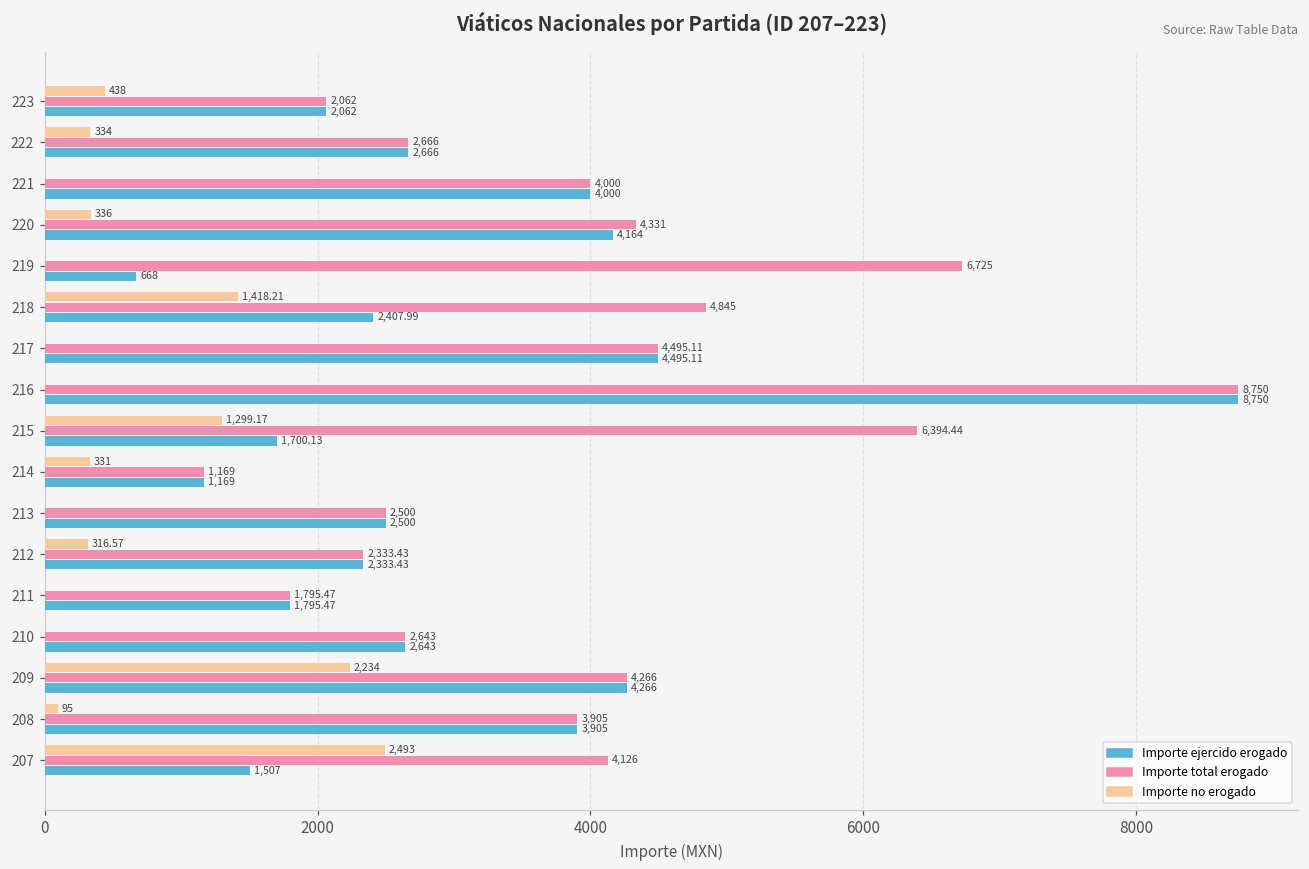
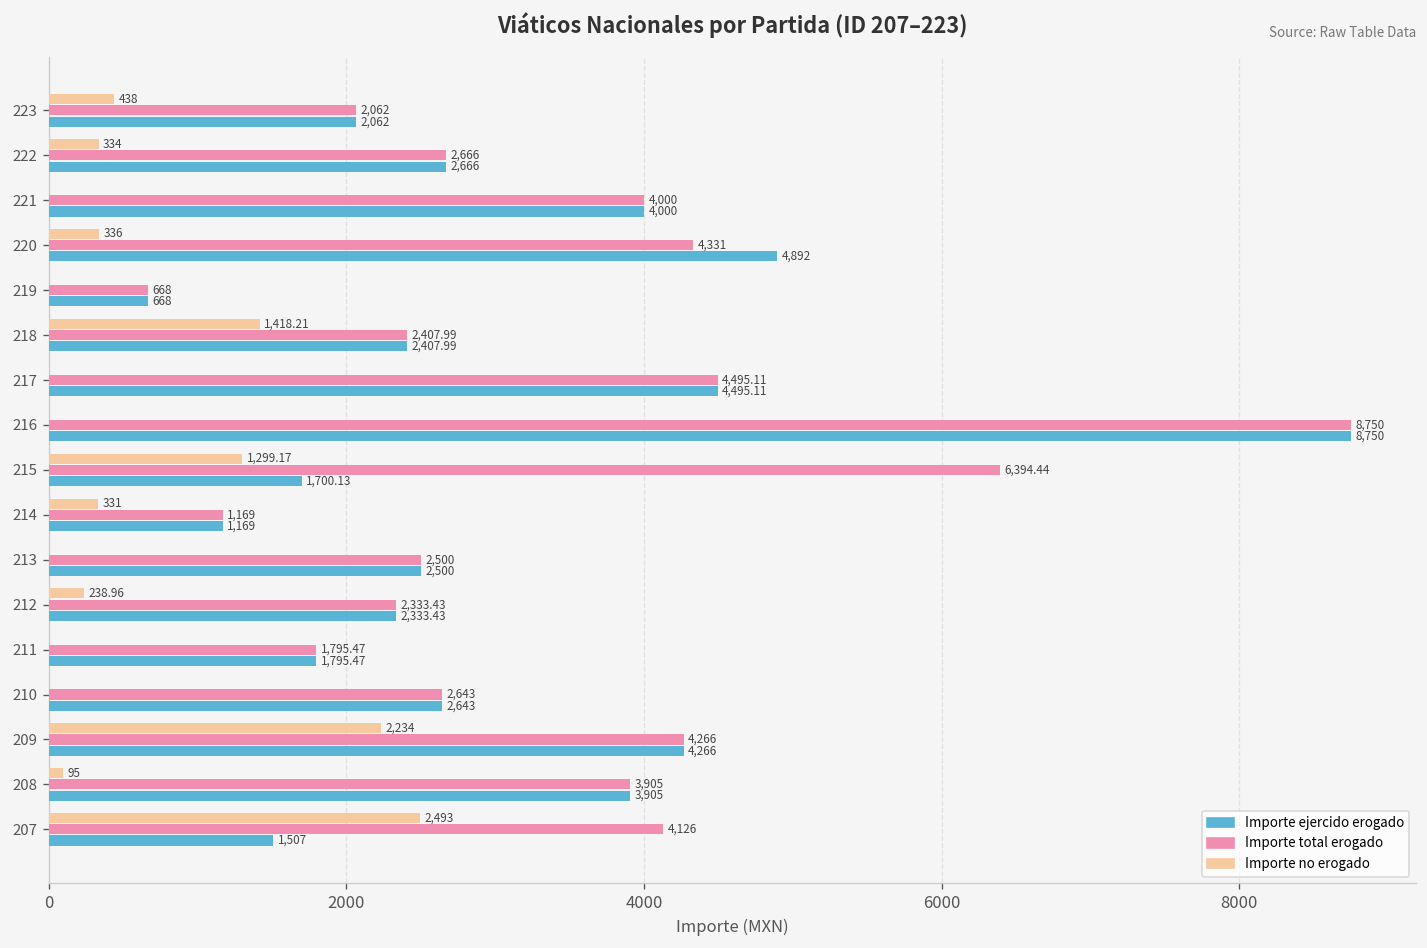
  {
    "Importe ejercido erogado": {
      "223": "2,062",
      "222": "2,666",
      "221": "4,000",
-     "220": "4,164",
+     "220": "4,892",
      "219": "668",
      "218": "2,407.99",
      "217": "4,495.11",
      "216": "8,750",
      "215": "1,700.13",
      "214": "1,169",
      "213": "2,500",
      "212": "2,333.43",
      "211": "1,795.47",
      "210": "2,643",
      "209": "4,266",
      "208": "3,905",
      "207": "1,507"
    },
    "Importe total erogado": {
      "223": "2,062",
      "222": "2,666",
      "221": "4,000",
      "220": "4,331",
-     "219": "6,725",
-     "218": "4,845",
+     "219": "668",
+     "218": "2,407.99",
      "217": "4,495.11",
      "216": "8,750",
      "215": "6,394.44",
      "214": "1,169",
      "213": "2,500",
      "212": "2,333.43",
      "211": "1,795.47",
      "210": "2,643",
      "209": "4,266",
      "208": "3,905",
      "207": "4,126"
    },
    "Importe no erogado": {
      "223": "438",
      "222": "334",
      "220": "336",
      "218": "1,418.21",
      "215": "1,299.17",
      "214": "331",
-     "212": "316.57",
+     "212": "238.96",
      "209": "2,234",
      "208": "95",
      "207": "2,493"
    }
  }
